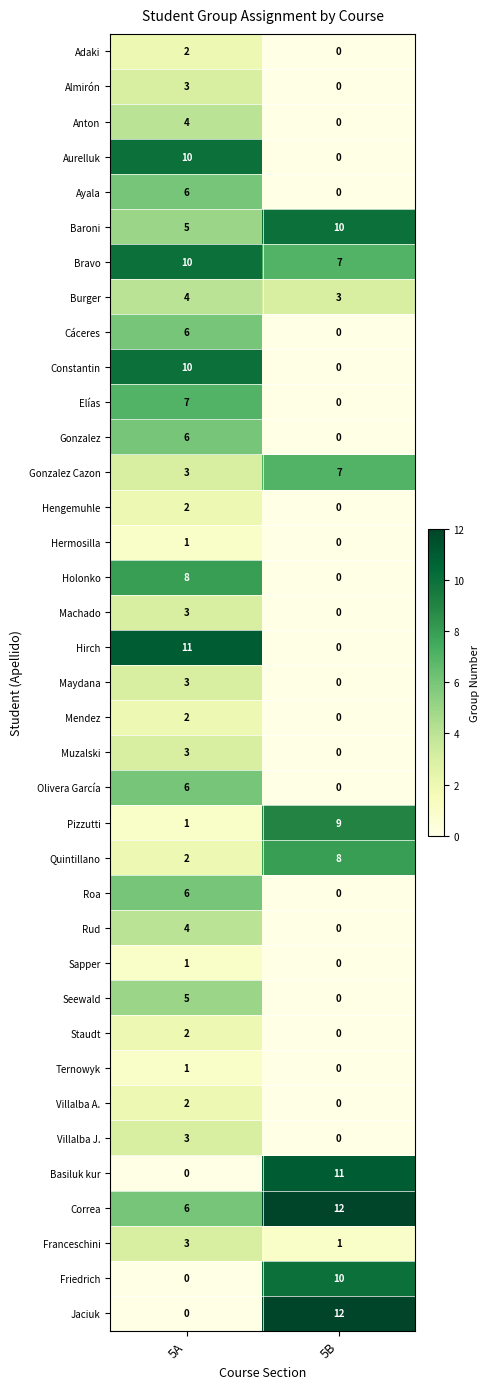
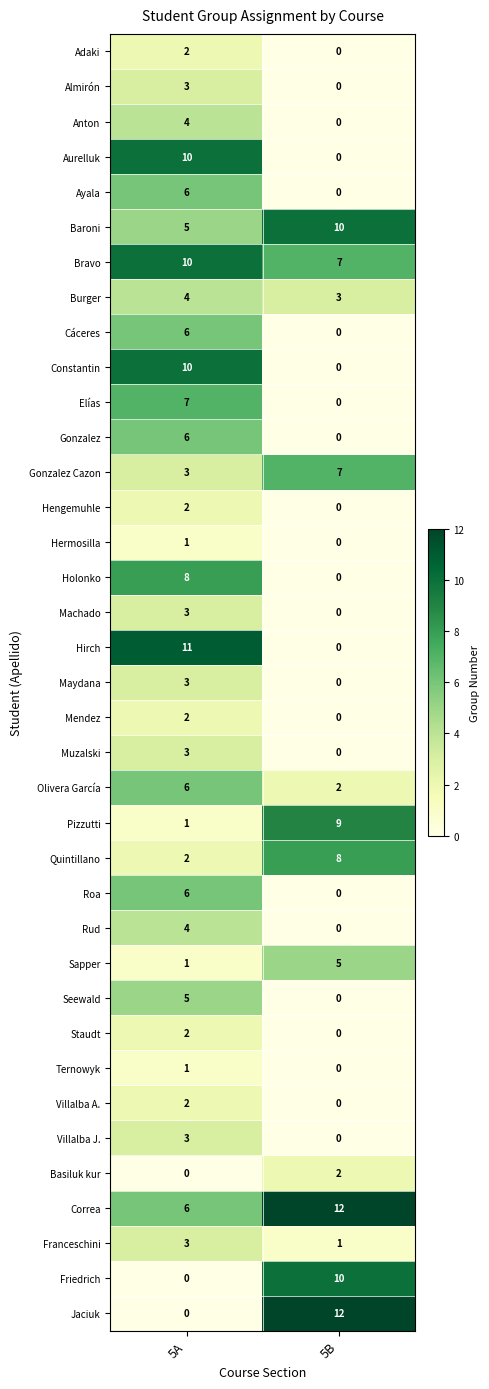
  {
    "Adaki": {
      "5A": 2,
      "5B": 0
    },
    "Almirón": {
      "5A": 3,
      "5B": 0
    },
    "Anton": {
      "5A": 4,
      "5B": 0
    },
    "Aurelluk": {
      "5A": 10,
      "5B": 0
    },
    "Ayala": {
      "5A": 6,
      "5B": 0
    },
    "Baroni": {
      "5A": 5,
      "5B": 10
    },
    "Bravo": {
      "5A": 10,
      "5B": 7
    },
    "Burger": {
      "5A": 4,
      "5B": 3
    },
    "Cáceres": {
      "5A": 6,
      "5B": 0
    },
    "Constantin": {
      "5A": 10,
      "5B": 0
    },
    "Elías": {
      "5A": 7,
      "5B": 0
    },
    "Gonzalez": {
      "5A": 6,
      "5B": 0
    },
    "Gonzalez Cazon": {
      "5A": 3,
      "5B": 7
    },
    "Hengemuhle": {
      "5A": 2,
      "5B": 0
    },
    "Hermosilla": {
      "5A": 1,
      "5B": 0
    },
    "Holonko": {
      "5A": 8,
      "5B": 0
    },
    "Machado": {
      "5A": 3,
      "5B": 0
    },
    "Hirch": {
      "5A": 11,
      "5B": 0
    },
    "Maydana": {
      "5A": 3,
      "5B": 0
    },
    "Mendez": {
      "5A": 2,
      "5B": 0
    },
    "Muzalski": {
      "5A": 3,
      "5B": 0
    },
    "Olivera García": {
      "5A": 6,
-     "5B": 0
+     "5B": 2
    },
    "Pizzutti": {
      "5A": 1,
      "5B": 9
    },
    "Quintillano": {
      "5A": 2,
      "5B": 8
    },
    "Roa": {
      "5A": 6,
      "5B": 0
    },
    "Rud": {
      "5A": 4,
      "5B": 0
    },
    "Sapper": {
      "5A": 1,
-     "5B": 0
+     "5B": 5
    },
    "Seewald": {
      "5A": 5,
      "5B": 0
    },
    "Staudt": {
      "5A": 2,
      "5B": 0
    },
    "Ternowyk": {
      "5A": 1,
      "5B": 0
    },
    "Villalba A.": {
      "5A": 2,
      "5B": 0
    },
    "Villalba J.": {
      "5A": 3,
      "5B": 0
    },
    "Basiluk kur": {
      "5A": 0,
-     "5B": 11
+     "5B": 2
    },
    "Correa": {
      "5A": 6,
      "5B": 12
    },
    "Franceschini": {
      "5A": 3,
      "5B": 1
    },
    "Friedrich": {
      "5A": 0,
      "5B": 10
    },
    "Jaciuk": {
      "5A": 0,
      "5B": 12
    }
  }
